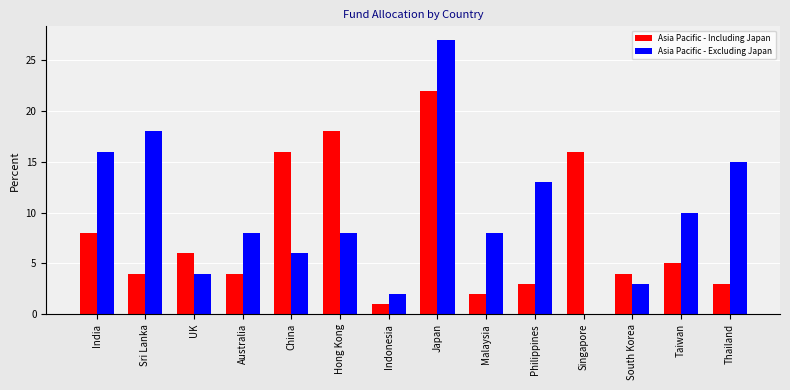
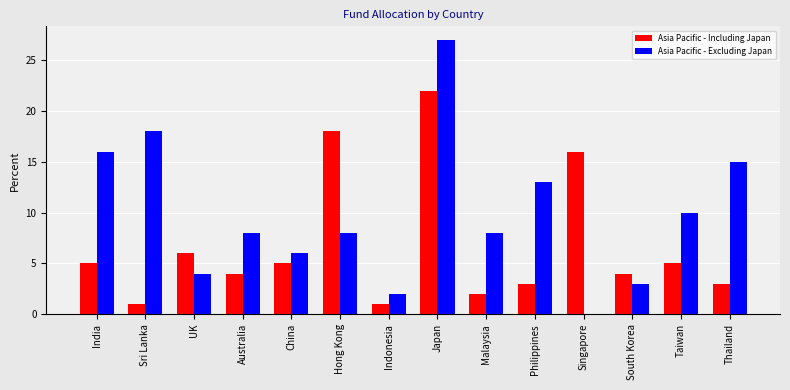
  {
    "Asia Pacific - Including Japan": {
-     "India": 8,
-     "Sri Lanka": 4,
+     "India": 5,
+     "Sri Lanka": 1,
      "UK": 6,
      "Australia": 4,
-     "China": 16,
+     "China": 5,
      "Hong Kong": 18,
      "Indonesia": 1,
      "Japan": 22,
      "Malaysia": 2,
      "Philippines": 3,
      "Singapore": 16,
      "South Korea": 4,
      "Taiwan": 5,
      "Thailand": 3
    },
    "Asia Pacific - Excluding Japan": {
      "India": 16,
      "Sri Lanka": 18,
      "UK": 4,
      "Australia": 8,
      "China": 6,
      "Hong Kong": 8,
      "Indonesia": 2,
      "Japan": 27,
      "Malaysia": 8,
      "Philippines": 13,
      "Singapore": 0,
      "South Korea": 3,
      "Taiwan": 10,
      "Thailand": 15
    }
  }
